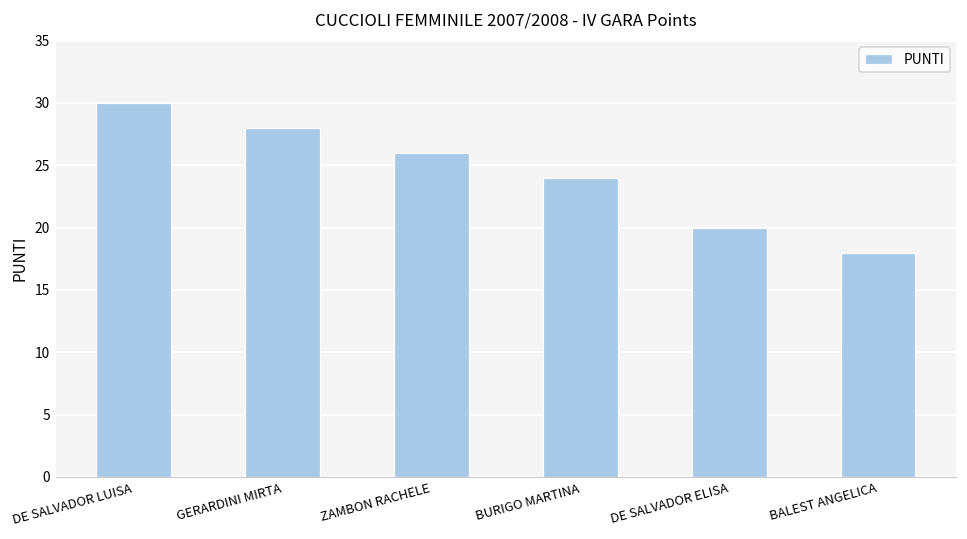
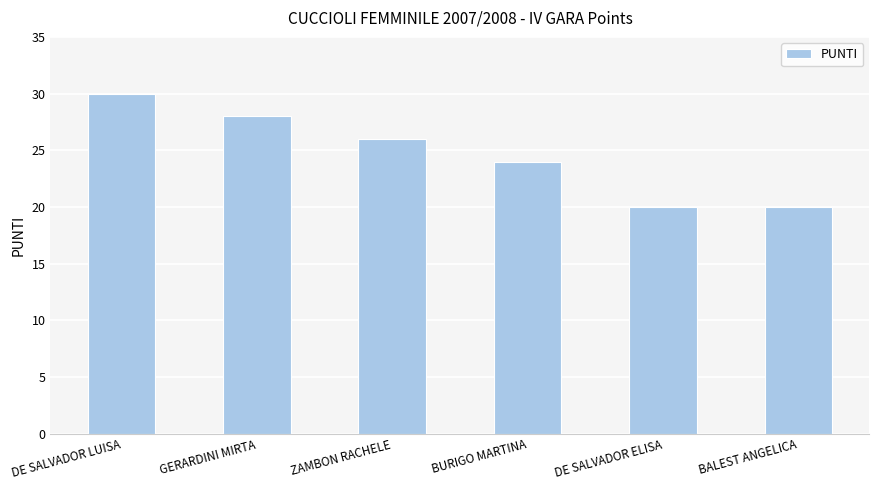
  {
    "DE SALVADOR LUISA": 30,
    "GERARDINI MIRTA": 28,
    "ZAMBON RACHELE": 26,
    "BURIGO MARTINA": 24,
    "DE SALVADOR ELISA": 20,
-   "BALEST ANGELICA": 18
+   "BALEST ANGELICA": 20
  }
